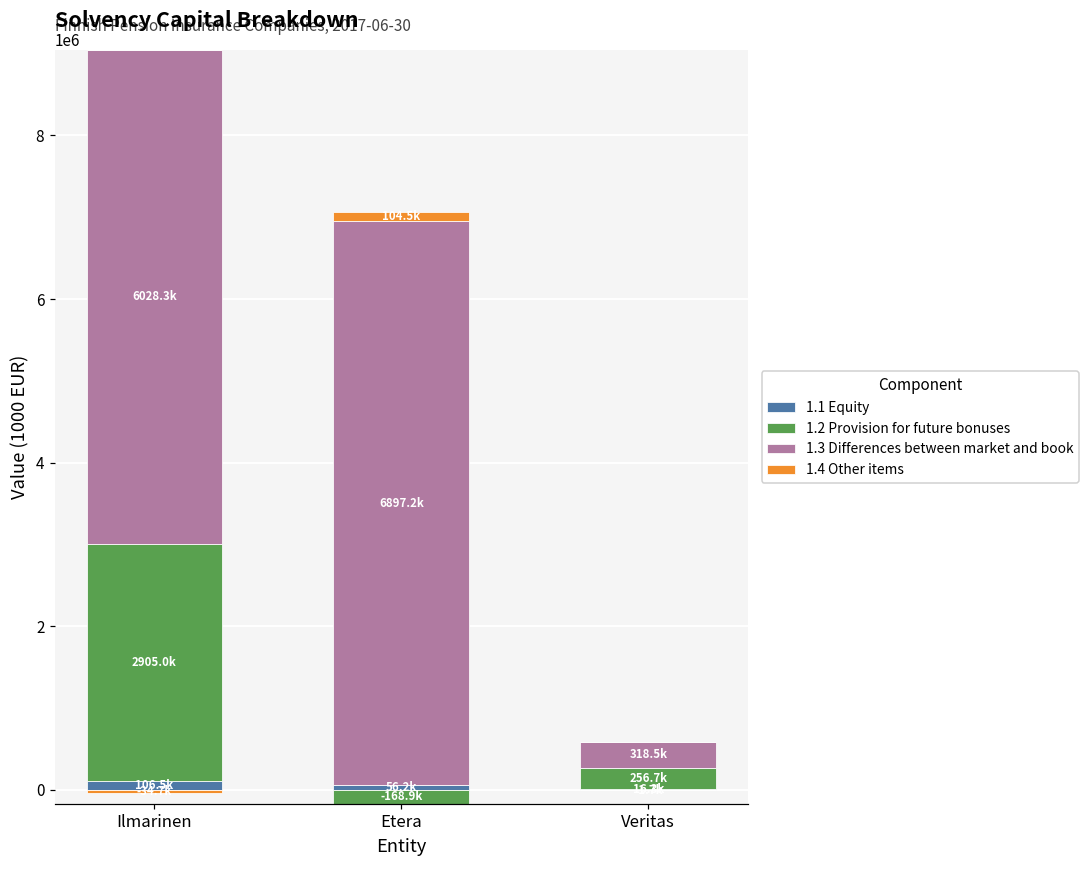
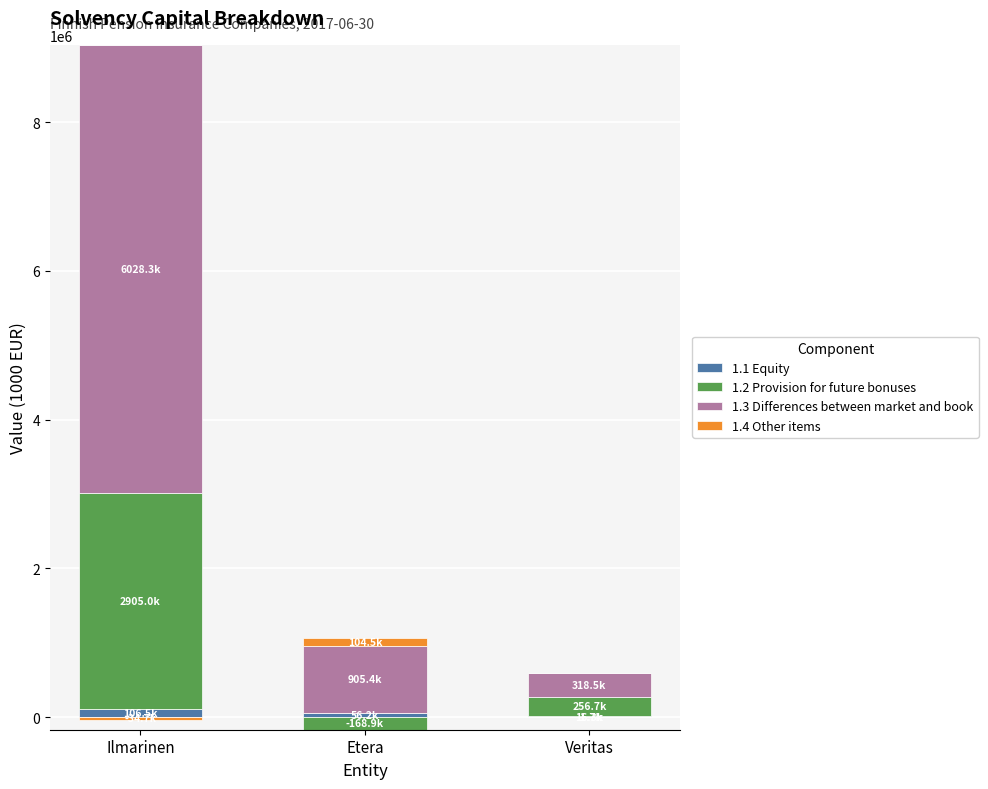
  {
    "1.3 Differences between market and book": {
      "Ilmarinen": "6028.3k",
-     "Etera": "6897.2k",
+     "Etera": "905.4k",
      "Veritas": "318.5k"
    }
  }
